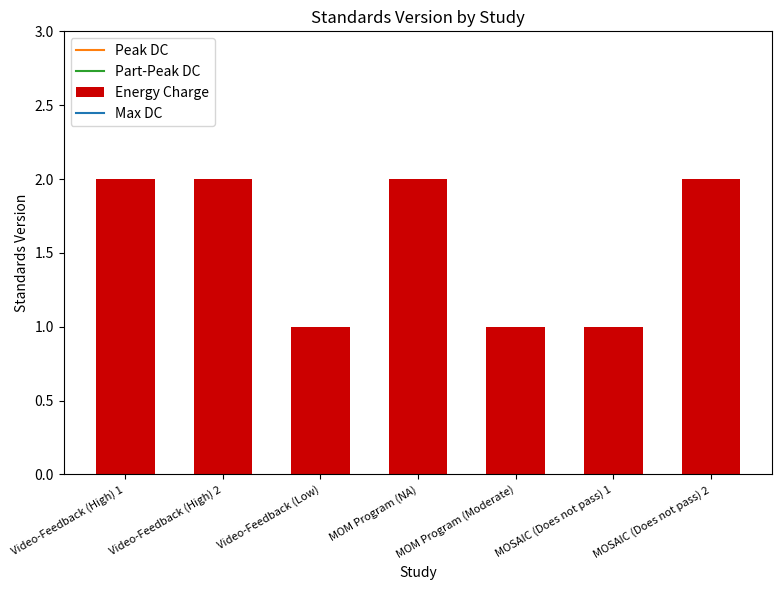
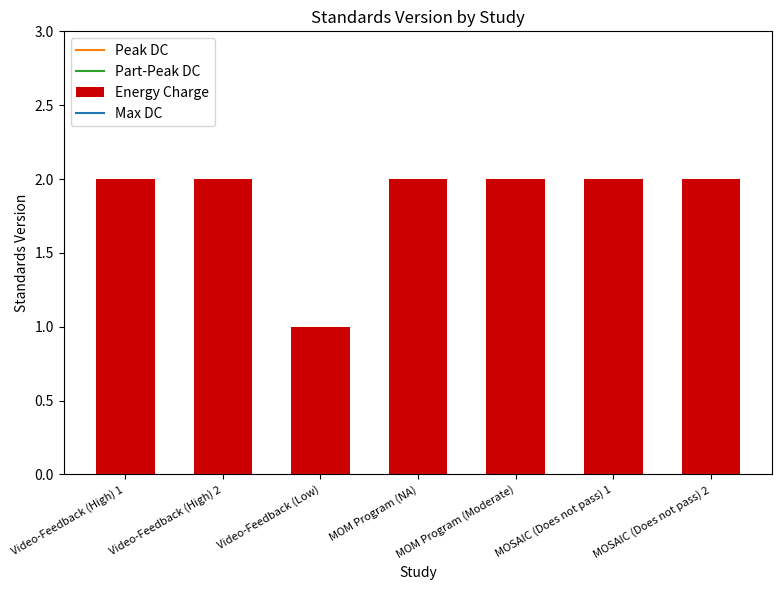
  {
    "Video-Feedback (High) 1": 2,
    "Video-Feedback (High) 2": 2,
    "Video-Feedback (Low)": 1,
    "MOM Program (NA)": 2,
-   "MOM Program (Moderate)": 1,
-   "MOSAIC (Does not pass) 1": 1,
+   "MOM Program (Moderate)": 2,
+   "MOSAIC (Does not pass) 1": 2,
    "MOSAIC (Does not pass) 2": 2
  }
